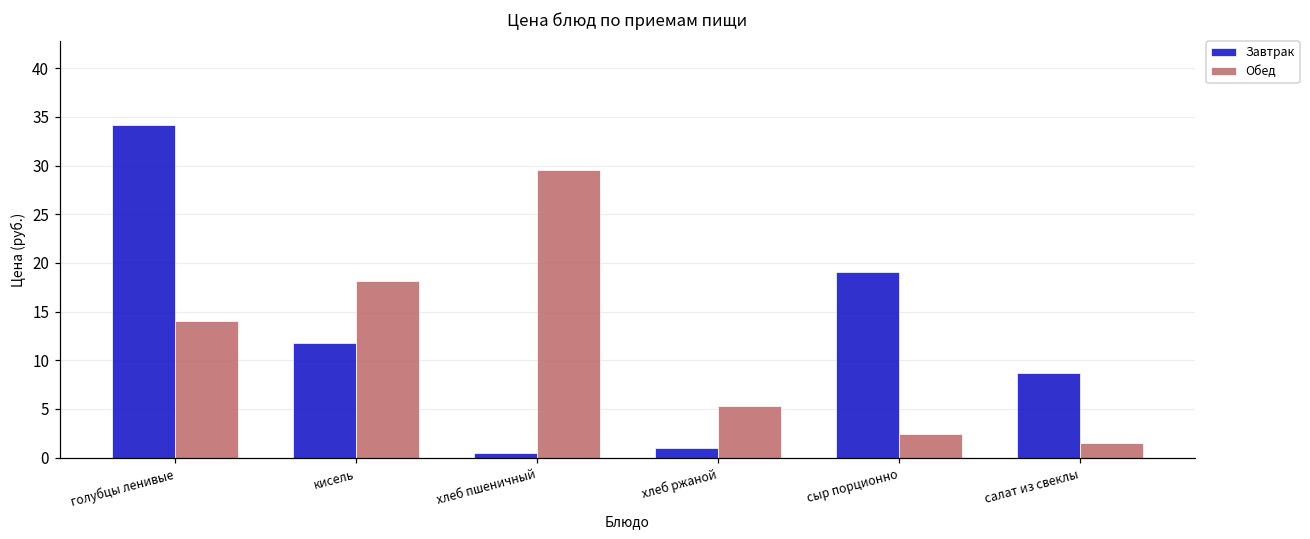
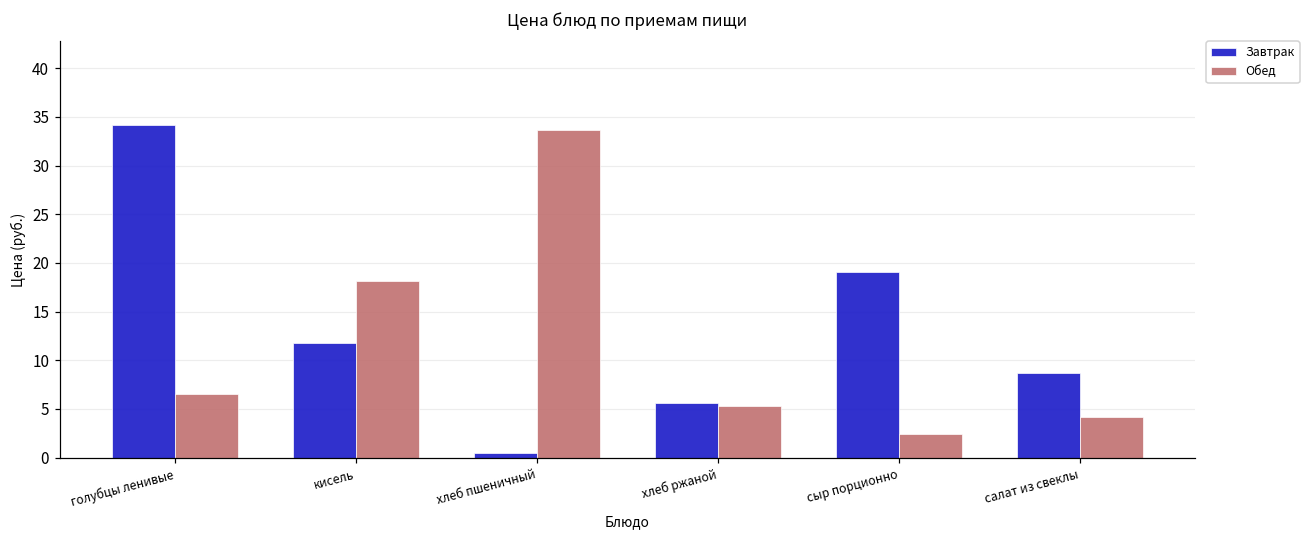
  {
    "Завтрак": {
      "голубцы ленивые": 34,
      "кисель": 12,
      "хлеб пшеничный": 1,
-     "хлеб ржаной": 1,
+     "хлеб ржаной": 6,
      "сыр порционно": 19,
      "салат из свеклы": 9
    },
    "Обед": {
-     "голубцы ленивые": 14,
+     "голубцы ленивые": 7,
      "кисель": 18,
-     "хлеб пшеничный": 30,
+     "хлеб пшеничный": 34,
      "хлеб ржаной": 5,
      "сыр порционно": 2,
-     "салат из свеклы": 2
+     "салат из свеклы": 4
    }
  }
